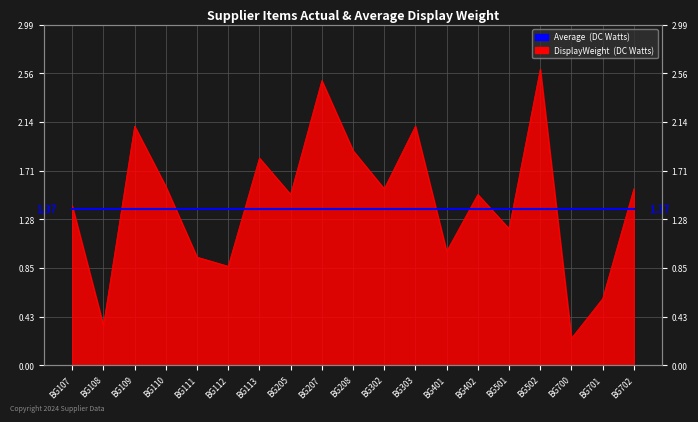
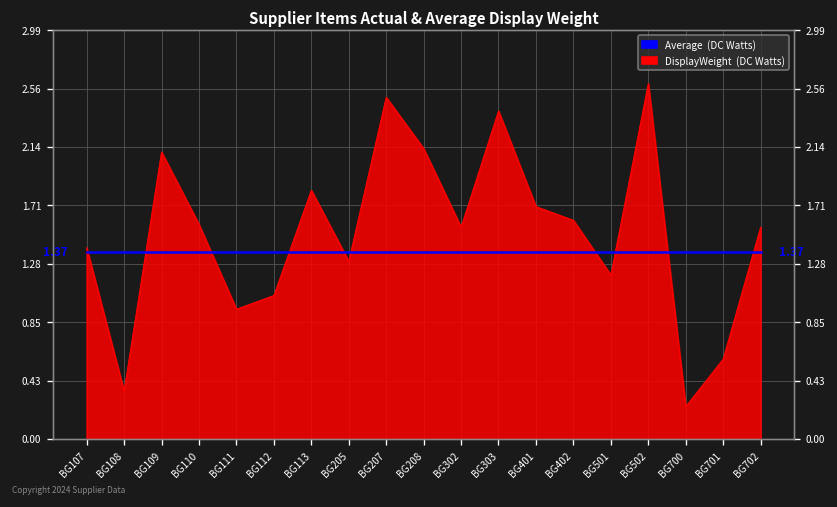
  {
    "DisplayWeight (DC Watts)": {
      "BG108": 0.35,
      "BG109": 2.10,
      "BG110": 1.57,
      "BG111": 0.95,
-     "BG112": 0.87,
+     "BG112": 1.05,
      "BG113": 1.82,
-     "BG205": 1.5,
+     "BG205": 1.3,
      "BG207": 2.50,
-     "BG208": 1.89,
+     "BG208": 2.13,
      "BG302": 1.55,
-     "BG303": 2.1,
-     "BG401": 1.0,
-     "BG402": 1.5,
+     "BG303": 2.4,
+     "BG401": 1.7,
+     "BG402": 1.6,
      "BG501": 1.20,
      "BG502": 2.60,
      "BG700": 0.24,
      "BG701": 0.59,
      "BG702": 1.55
    },
    "Average (DC Watts)": {
      "BG107": 1.37,
      "BG702": 1.37
    }
  }
